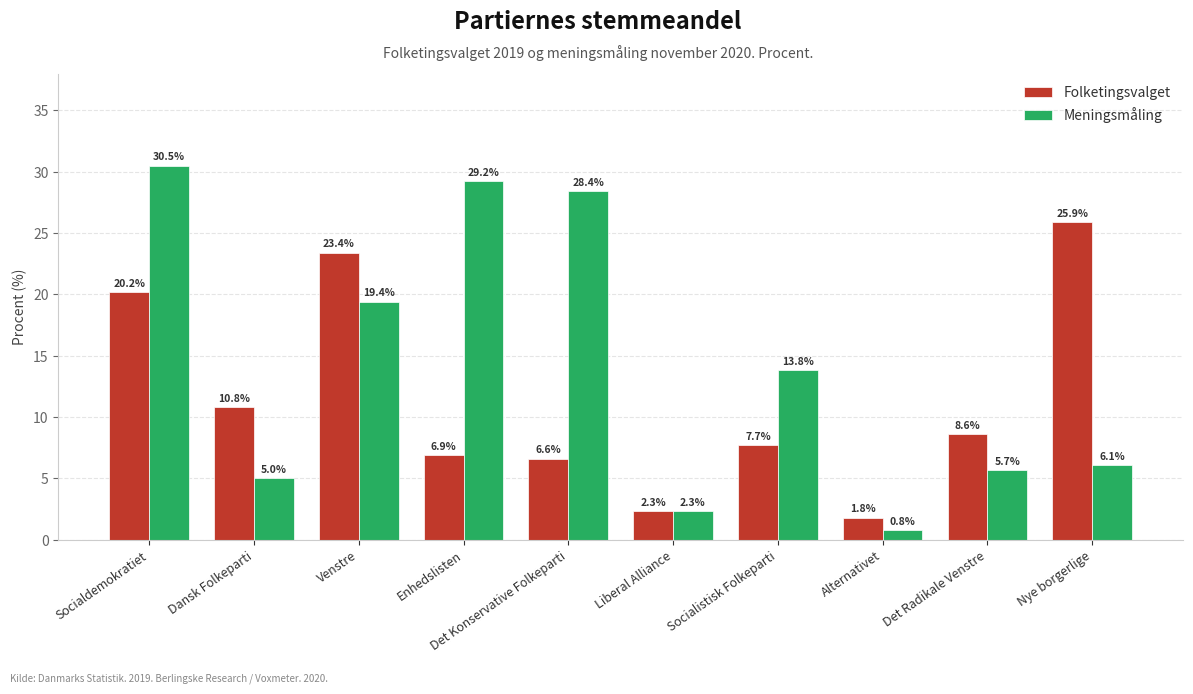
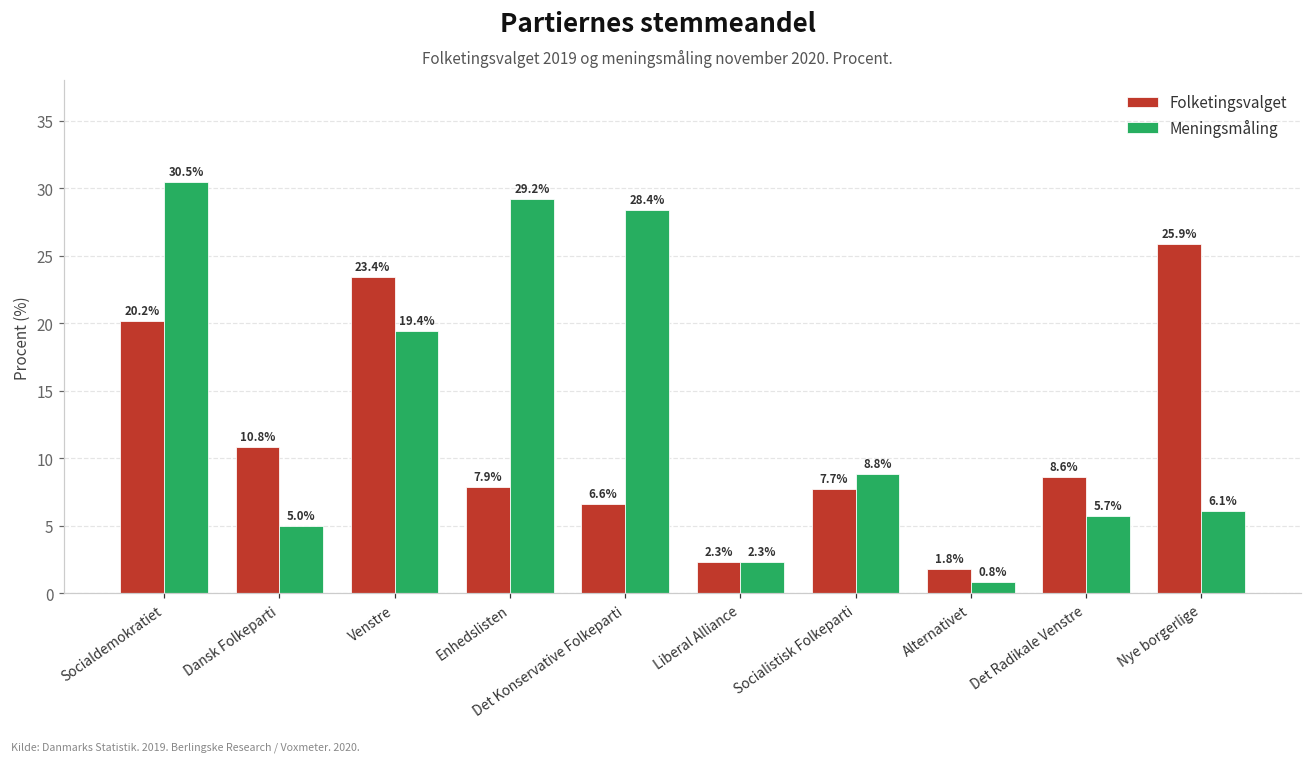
  {
    "Folketingsvalget": {
      "Socialdemokratiet": "20.2%",
      "Dansk Folkeparti": "10.8%",
      "Venstre": "23.4%",
-     "Enhedslisten": "6.9%",
+     "Enhedslisten": "7.9%",
      "Det Konservative Folkeparti": "6.6%",
      "Liberal Alliance": "2.3%",
      "Socialistisk Folkeparti": "7.7%",
      "Alternativet": "1.8%",
      "Det Radikale Venstre": "8.6%",
      "Nye borgerlige": "25.9%"
    },
    "Meningsmåling": {
      "Socialdemokratiet": "30.5%",
      "Dansk Folkeparti": "5.0%",
      "Venstre": "19.4%",
      "Enhedslisten": "29.2%",
      "Det Konservative Folkeparti": "28.4%",
      "Liberal Alliance": "2.3%",
-     "Socialistisk Folkeparti": "13.8%",
+     "Socialistisk Folkeparti": "8.8%",
      "Alternativet": "0.8%",
      "Det Radikale Venstre": "5.7%",
      "Nye borgerlige": "6.1%"
    }
  }
